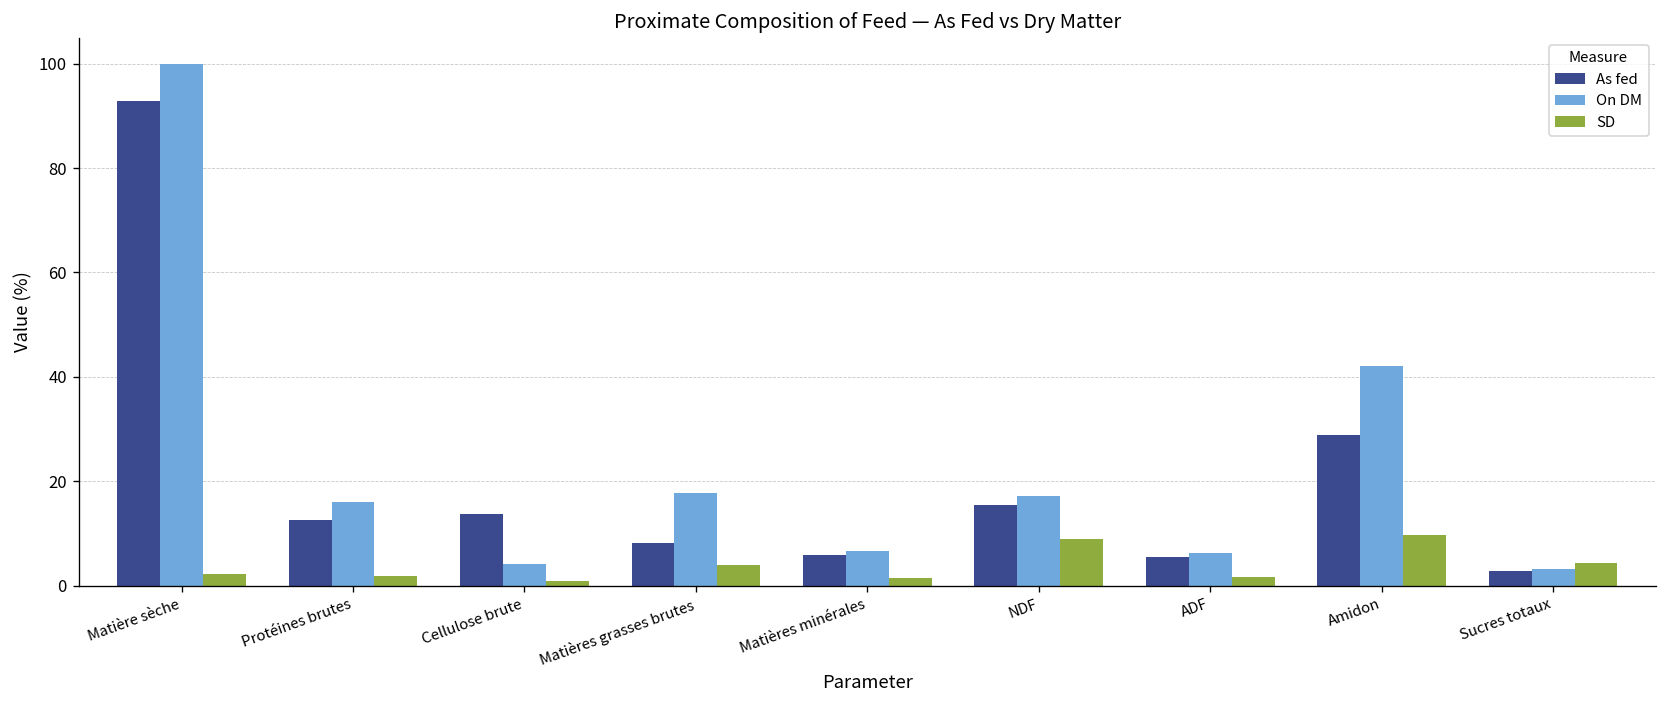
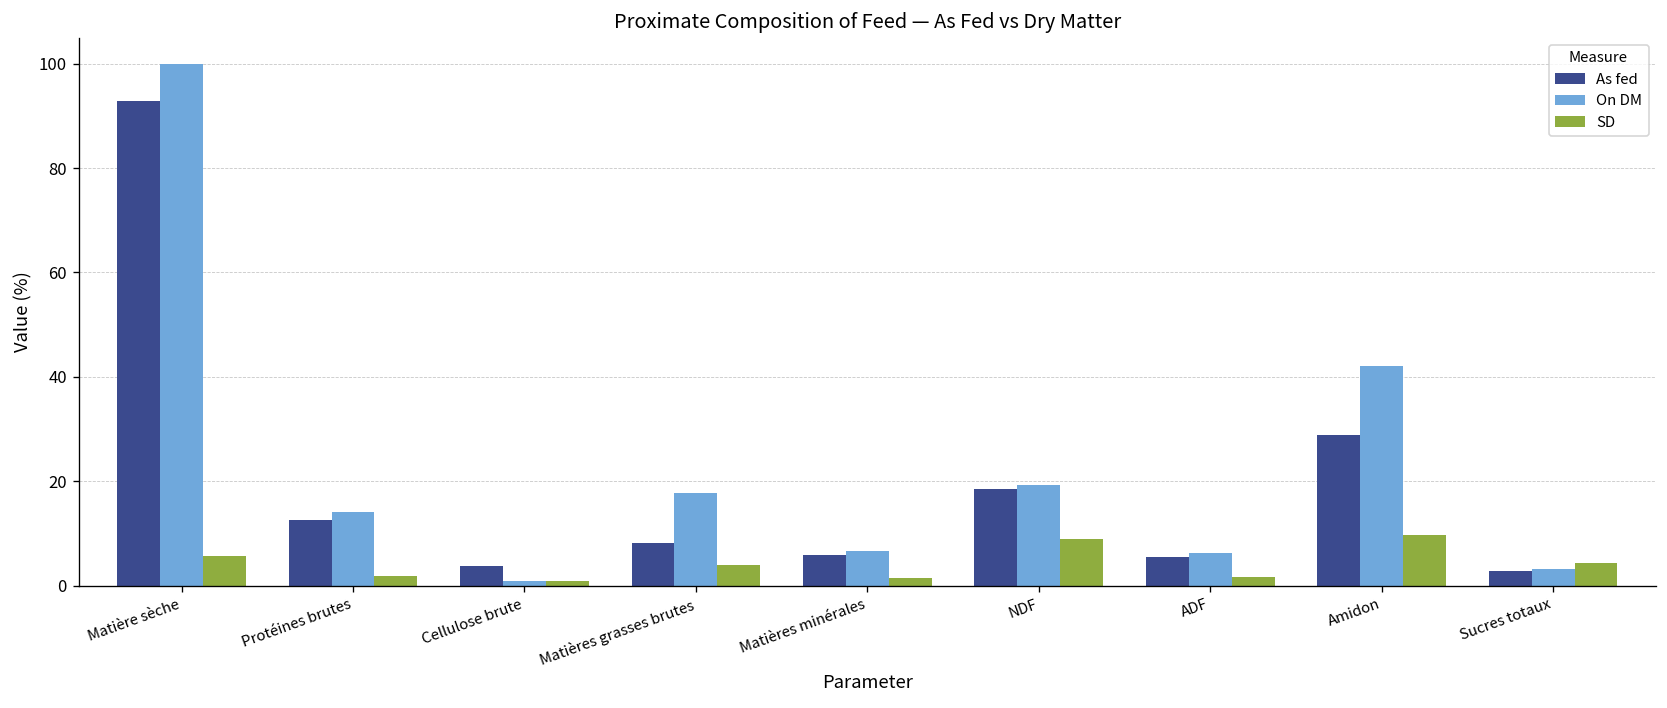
  {
    "As fed": {
      "Matière sèche": 93,
      "Protéines brutes": 13,
-     "Cellulose brute": 14,
+     "Cellulose brute": 4,
      "Matières grasses brutes": 8,
      "Matières minérales": 6,
-     "NDF": 15,
+     "NDF": 19,
      "ADF": 6,
      "Amidon": 29,
      "Sucres totaux": 3
    },
    "On DM": {
      "Matière sèche": 100,
-     "Protéines brutes": 16,
-     "Cellulose brute": 4,
+     "Protéines brutes": 14,
+     "Cellulose brute": 1,
      "Matières grasses brutes": 18,
      "Matières minérales": 7,
-     "NDF": 17,
+     "NDF": 19,
      "ADF": 6,
      "Amidon": 42,
      "Sucres totaux": 3
    },
    "SD": {
-     "Matière sèche": 2,
+     "Matière sèche": 6,
      "Protéines brutes": 2,
      "Cellulose brute": 1,
      "Matières grasses brutes": 4,
      "Matières minérales": 1,
      "NDF": 9,
      "ADF": 2,
      "Amidon": 10,
      "Sucres totaux": 4
    }
  }
